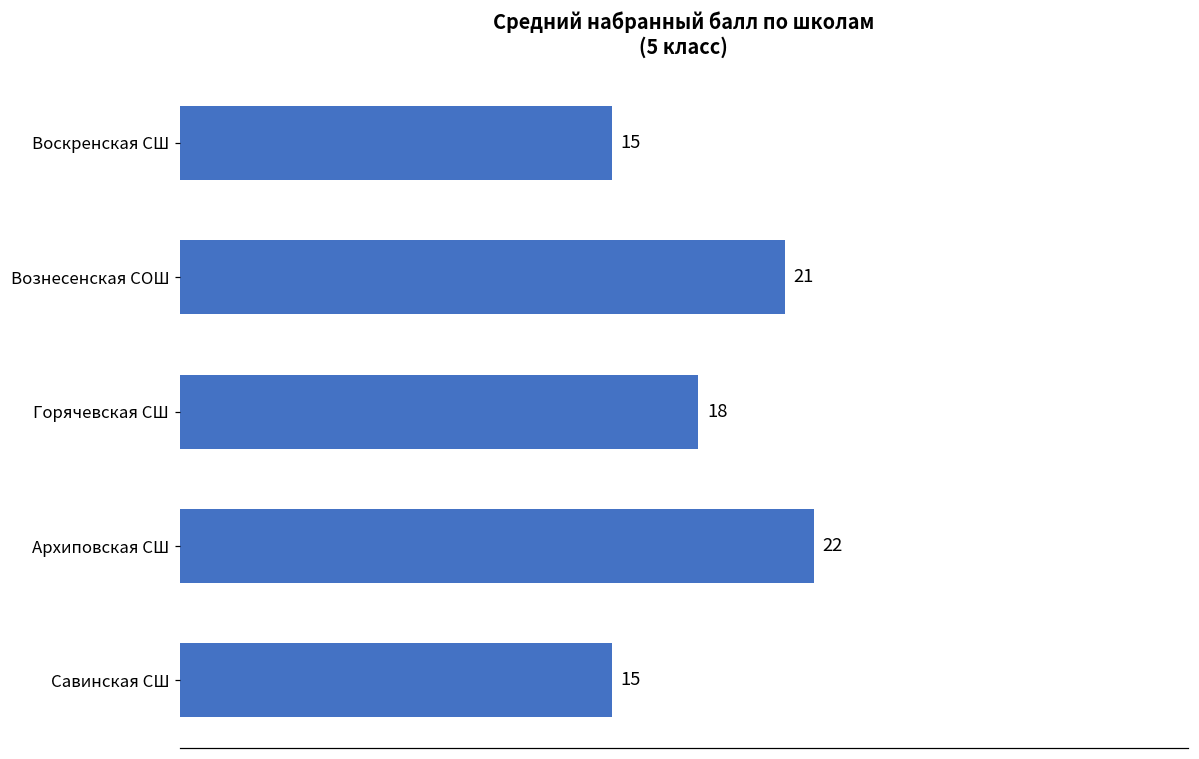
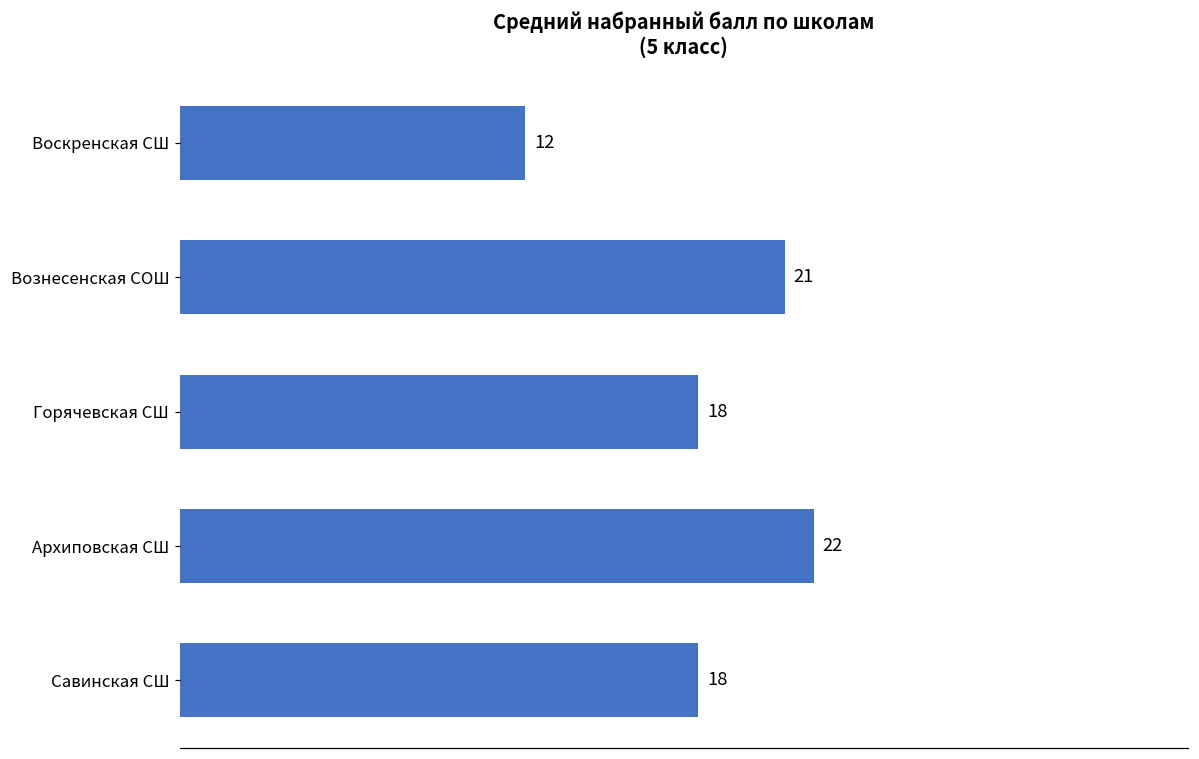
  {
-   "Воскренская СШ": 15,
+   "Воскренская СШ": 12,
    "Вознесенская СОШ": 21,
    "Горячевская СШ": 18,
    "Архиповская СШ": 22,
-   "Савинская СШ": 15
+   "Савинская СШ": 18
  }
